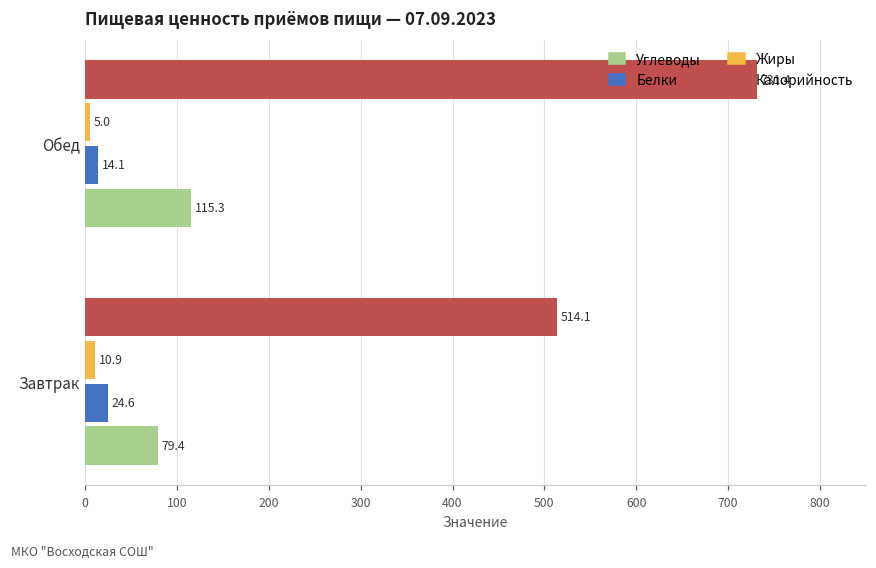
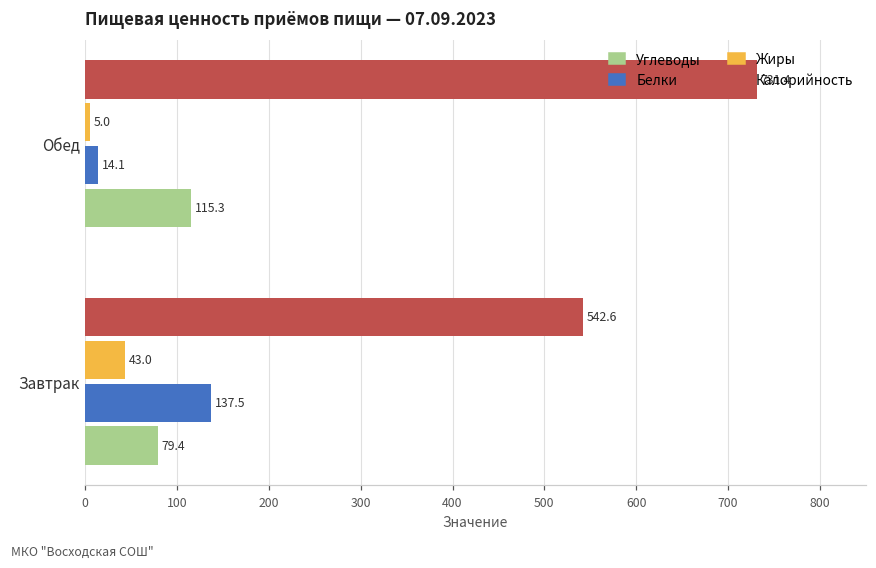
  {
    "Углеводы": {
      "Обед": 115.3,
      "Завтрак": 79.4
    },
    "Белки": {
      "Обед": 14.1,
-     "Завтрак": 24.6
+     "Завтрак": 137.5
    },
    "Жиры": {
      "Обед": 5.0,
-     "Завтрак": 10.9
+     "Завтрак": 43.0
    },
    "Калорийность": {
      "Обед": 731.4,
-     "Завтрак": 514.1
+     "Завтрак": 542.6
    }
  }
